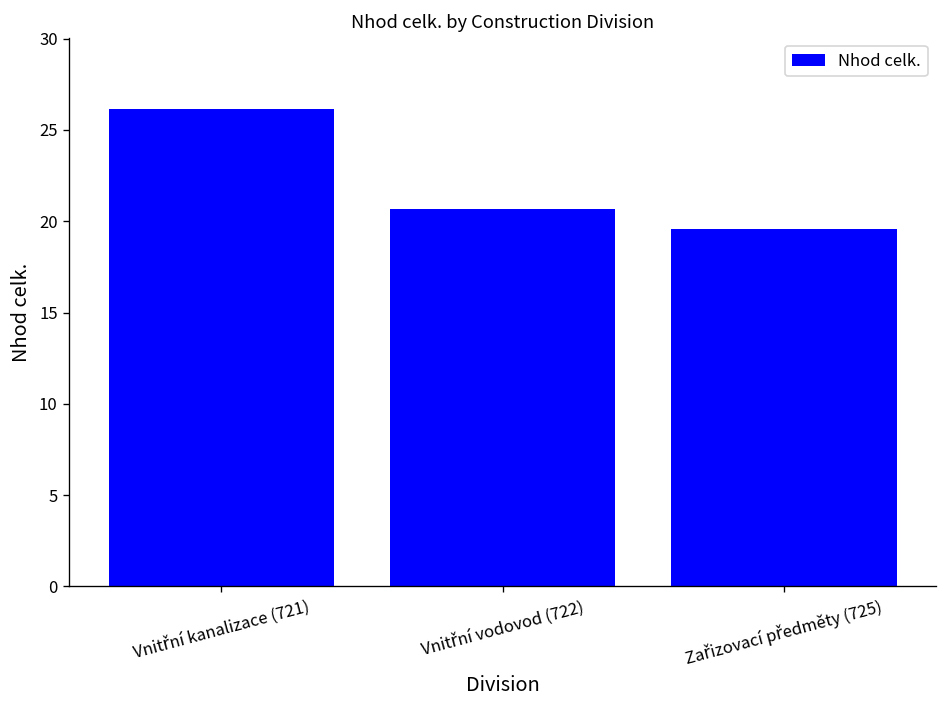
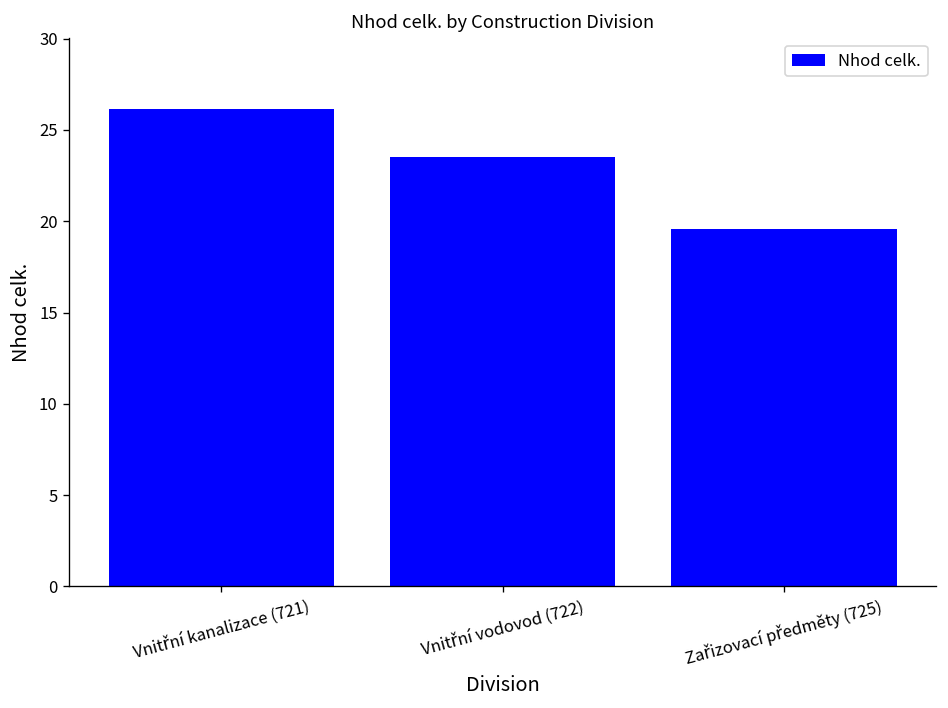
  {
    "Vnitřní kanalizace (721)": 26.1,
-   "Vnitřní vodovod (722)": 20.7,
+   "Vnitřní vodovod (722)": 23.5,
    "Zařizovací předměty (725)": 19.6
  }
